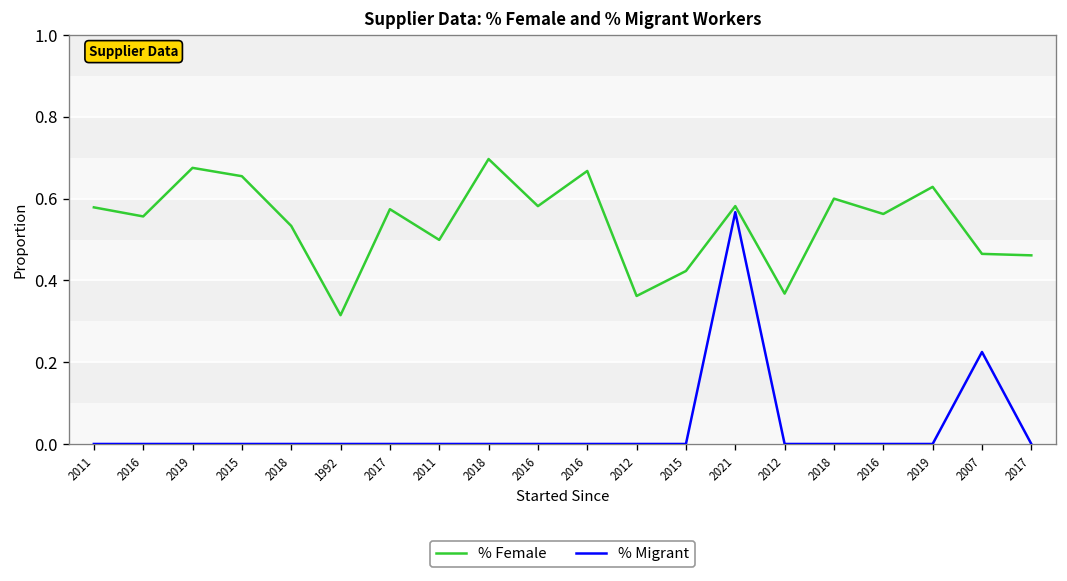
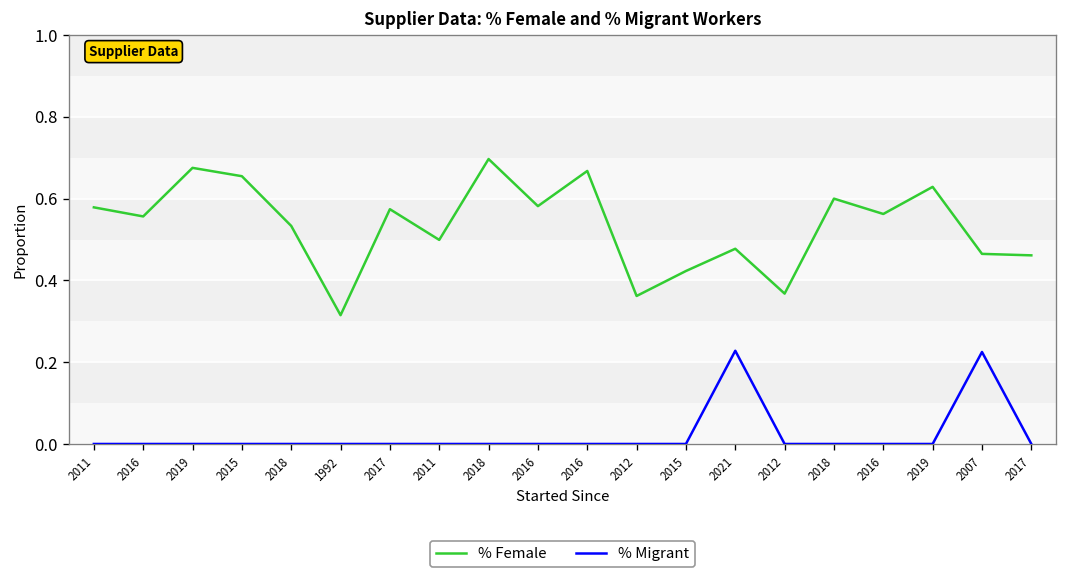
  {
    "% Female": {
      "1992": 0.32,
-     "2021": 0.58,
+     "2021": 0.48,
      "2007": 0.47
    },
    "% Migrant": {
      "1992": 0.00,
-     "2021": 0.57,
+     "2021": 0.23,
      "2007": 0.23
    }
  }
